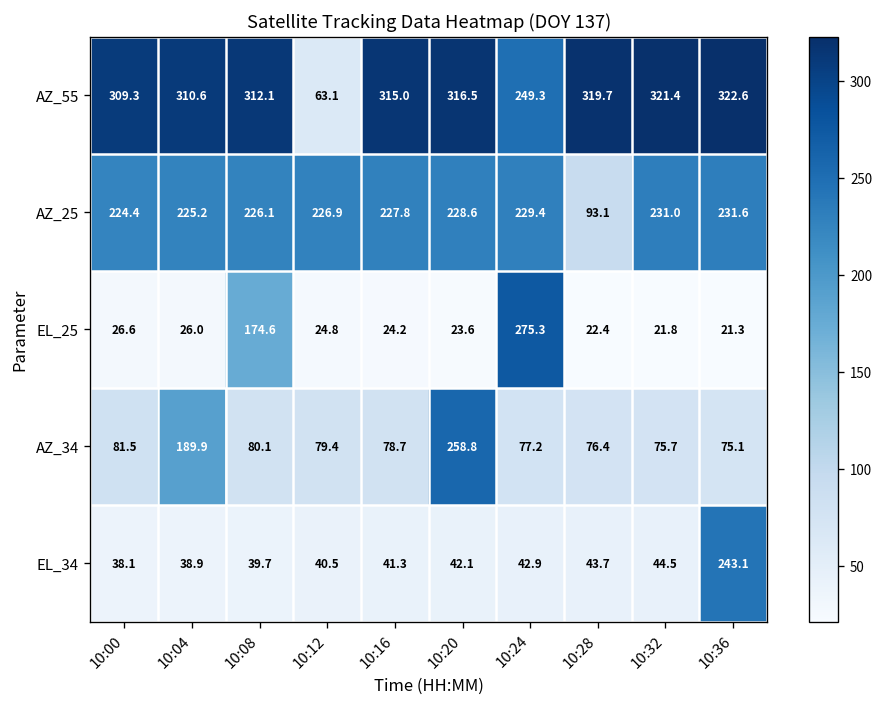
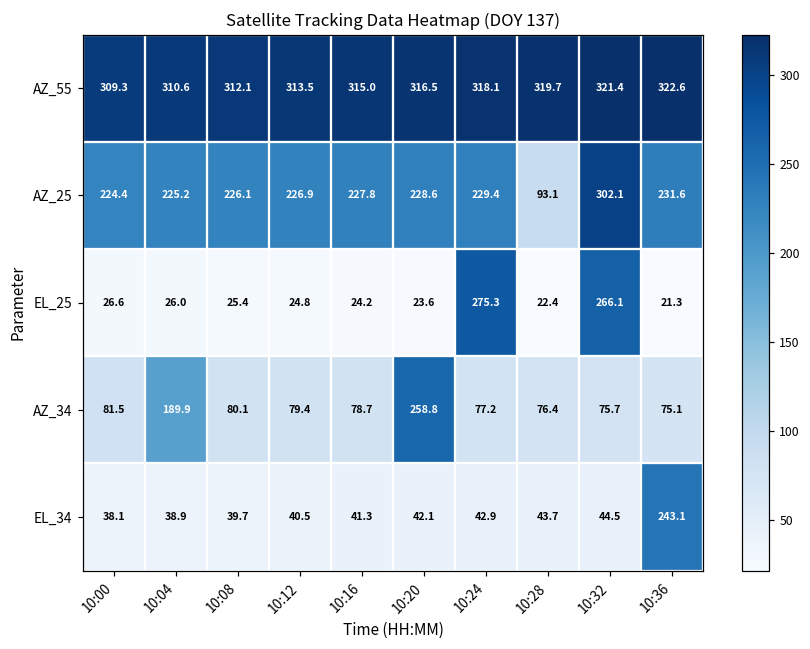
  {
    "AZ_55": {
      "10:00": 309.3,
      "10:04": 310.6,
      "10:08": 312.1,
-     "10:12": 63.1,
+     "10:12": 313.5,
      "10:16": 315.0,
      "10:20": 316.5,
-     "10:24": 249.3,
+     "10:24": 318.1,
      "10:28": 319.7,
      "10:32": 321.4,
      "10:36": 322.6
    },
    "AZ_25": {
      "10:00": 224.4,
      "10:04": 225.2,
      "10:08": 226.1,
      "10:12": 226.9,
      "10:16": 227.8,
      "10:20": 228.6,
      "10:24": 229.4,
      "10:28": 93.1,
-     "10:32": 231.0,
+     "10:32": 302.1,
      "10:36": 231.6
    },
    "EL_25": {
      "10:00": 26.6,
      "10:04": 26.0,
-     "10:08": 174.6,
+     "10:08": 25.4,
      "10:12": 24.8,
      "10:16": 24.2,
      "10:20": 23.6,
      "10:24": 275.3,
      "10:28": 22.4,
-     "10:32": 21.8,
+     "10:32": 266.1,
      "10:36": 21.3
    },
    "AZ_34": {
      "10:00": 81.5,
      "10:04": 189.9,
      "10:08": 80.1,
      "10:12": 79.4,
      "10:16": 78.7,
      "10:20": 258.8,
      "10:24": 77.2,
      "10:28": 76.4,
      "10:32": 75.7,
      "10:36": 75.1
    },
    "EL_34": {
      "10:00": 38.1,
      "10:04": 38.9,
      "10:08": 39.7,
      "10:12": 40.5,
      "10:16": 41.3,
      "10:20": 42.1,
      "10:24": 42.9,
      "10:28": 43.7,
      "10:32": 44.5,
      "10:36": 243.1
    }
  }
